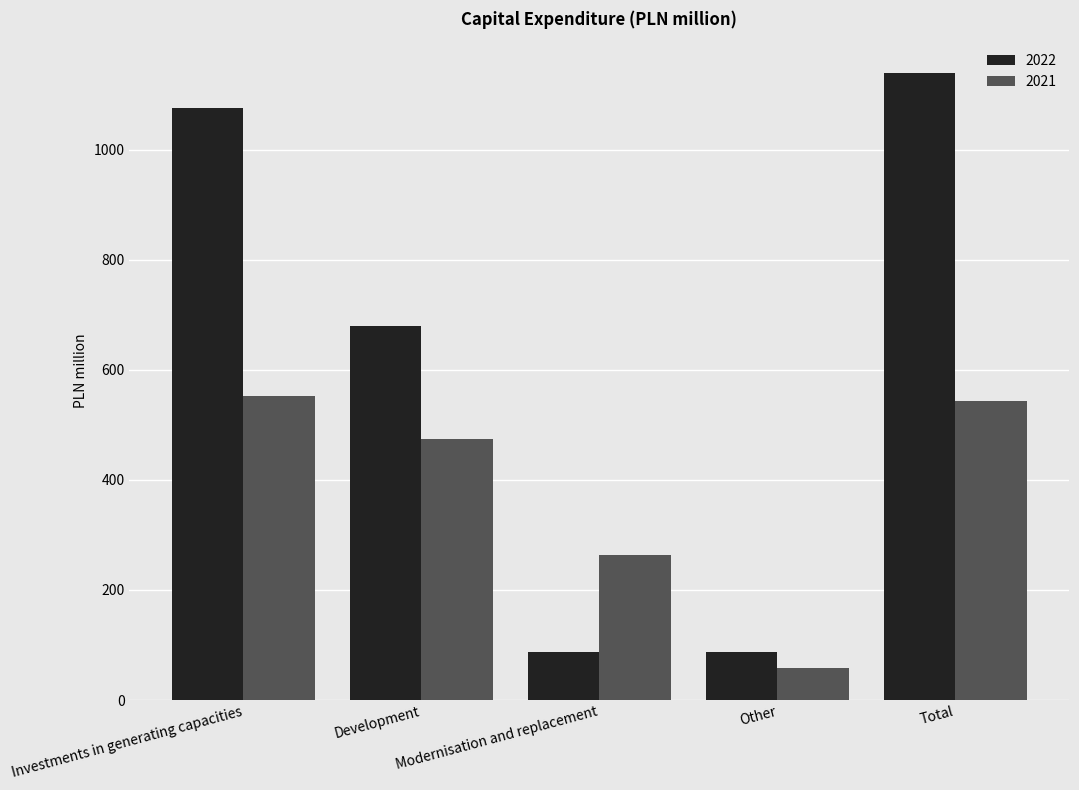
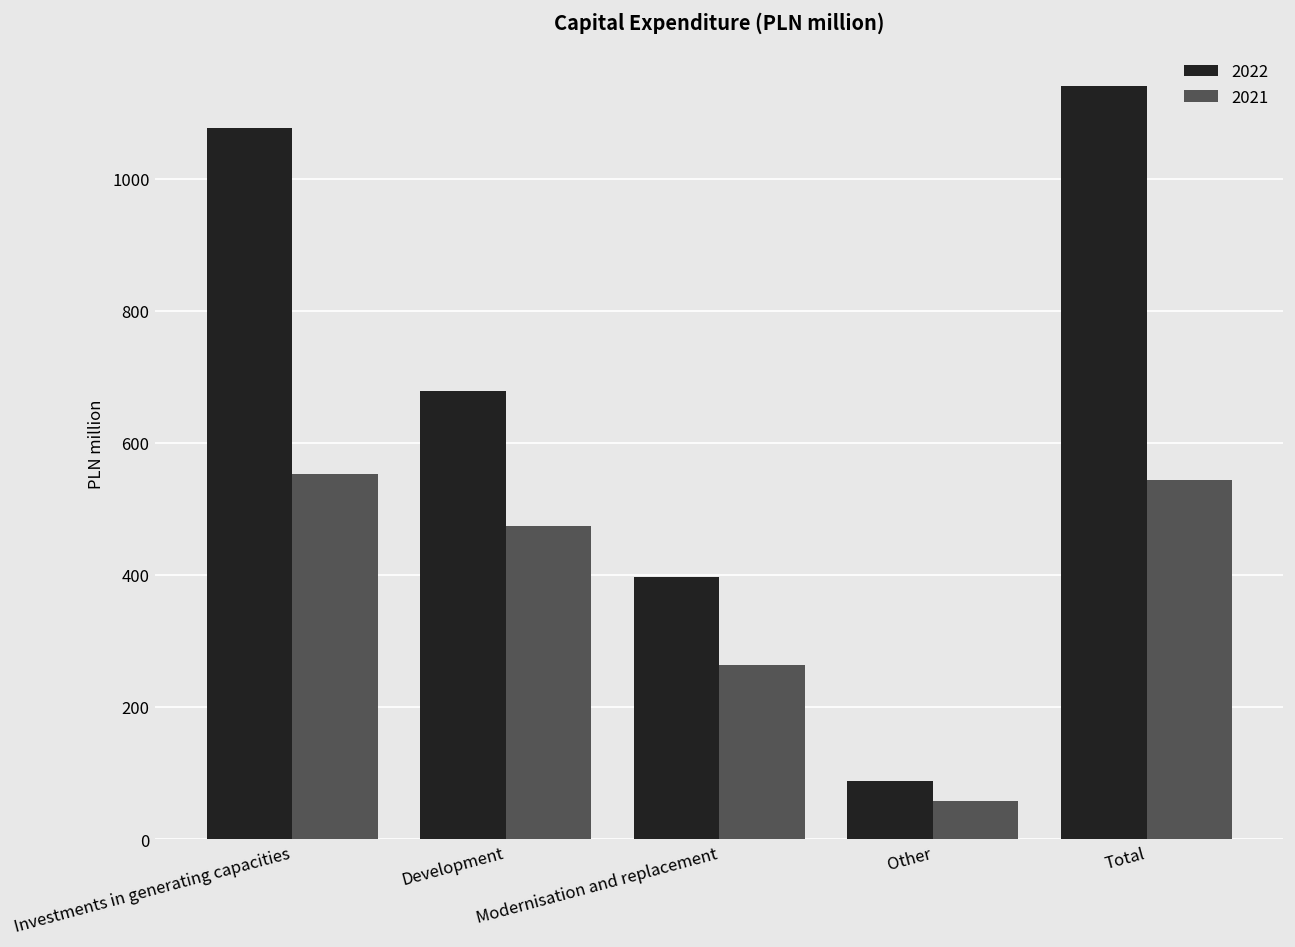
  {
    "2022": {
      "Investments in generating capacities": 1080,
      "Development": 680,
-     "Modernisation and replacement": 90,
+     "Modernisation and replacement": 400,
      "Other": 90,
      "Total": 1140
    },
    "2021": {
      "Investments in generating capacities": 550,
      "Development": 470,
      "Modernisation and replacement": 260,
      "Other": 60,
      "Total": 540
    }
  }
